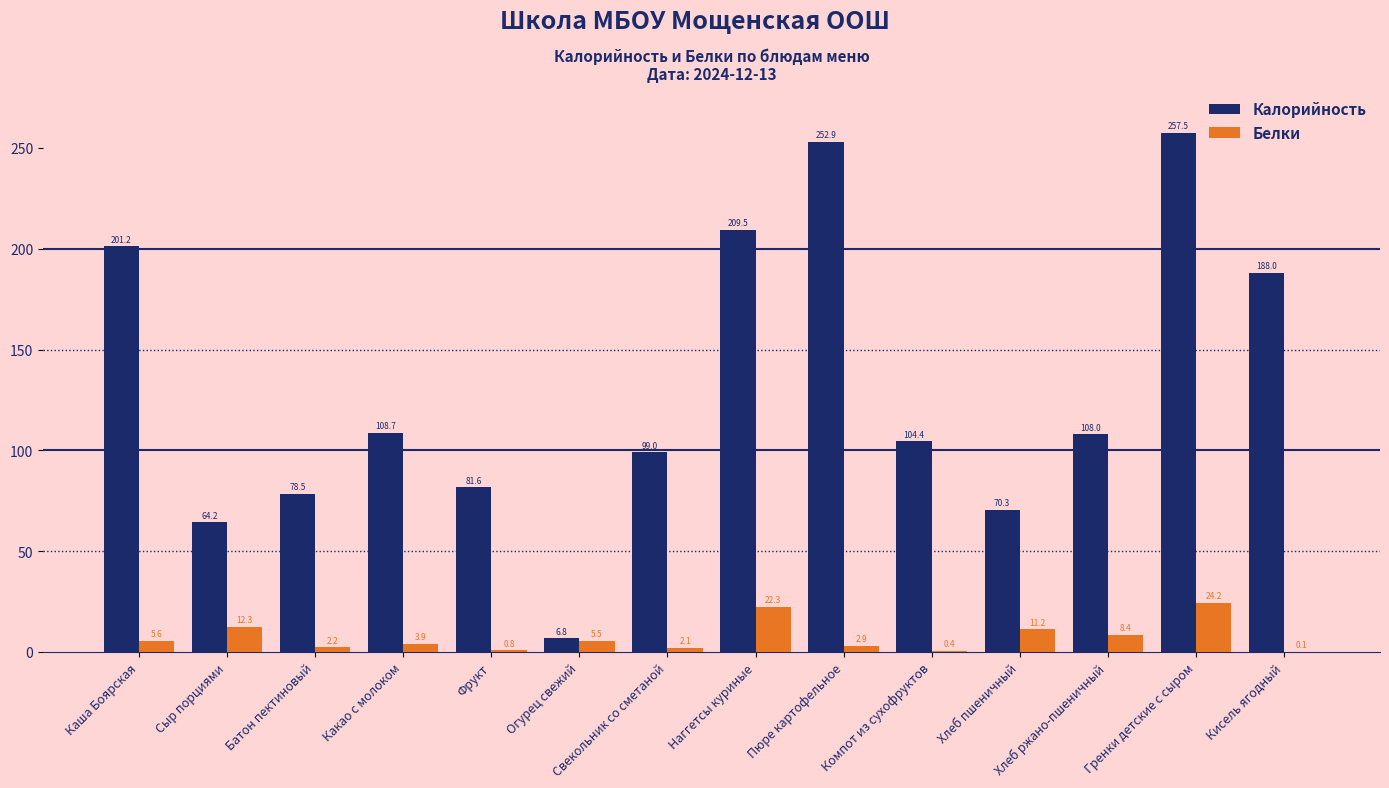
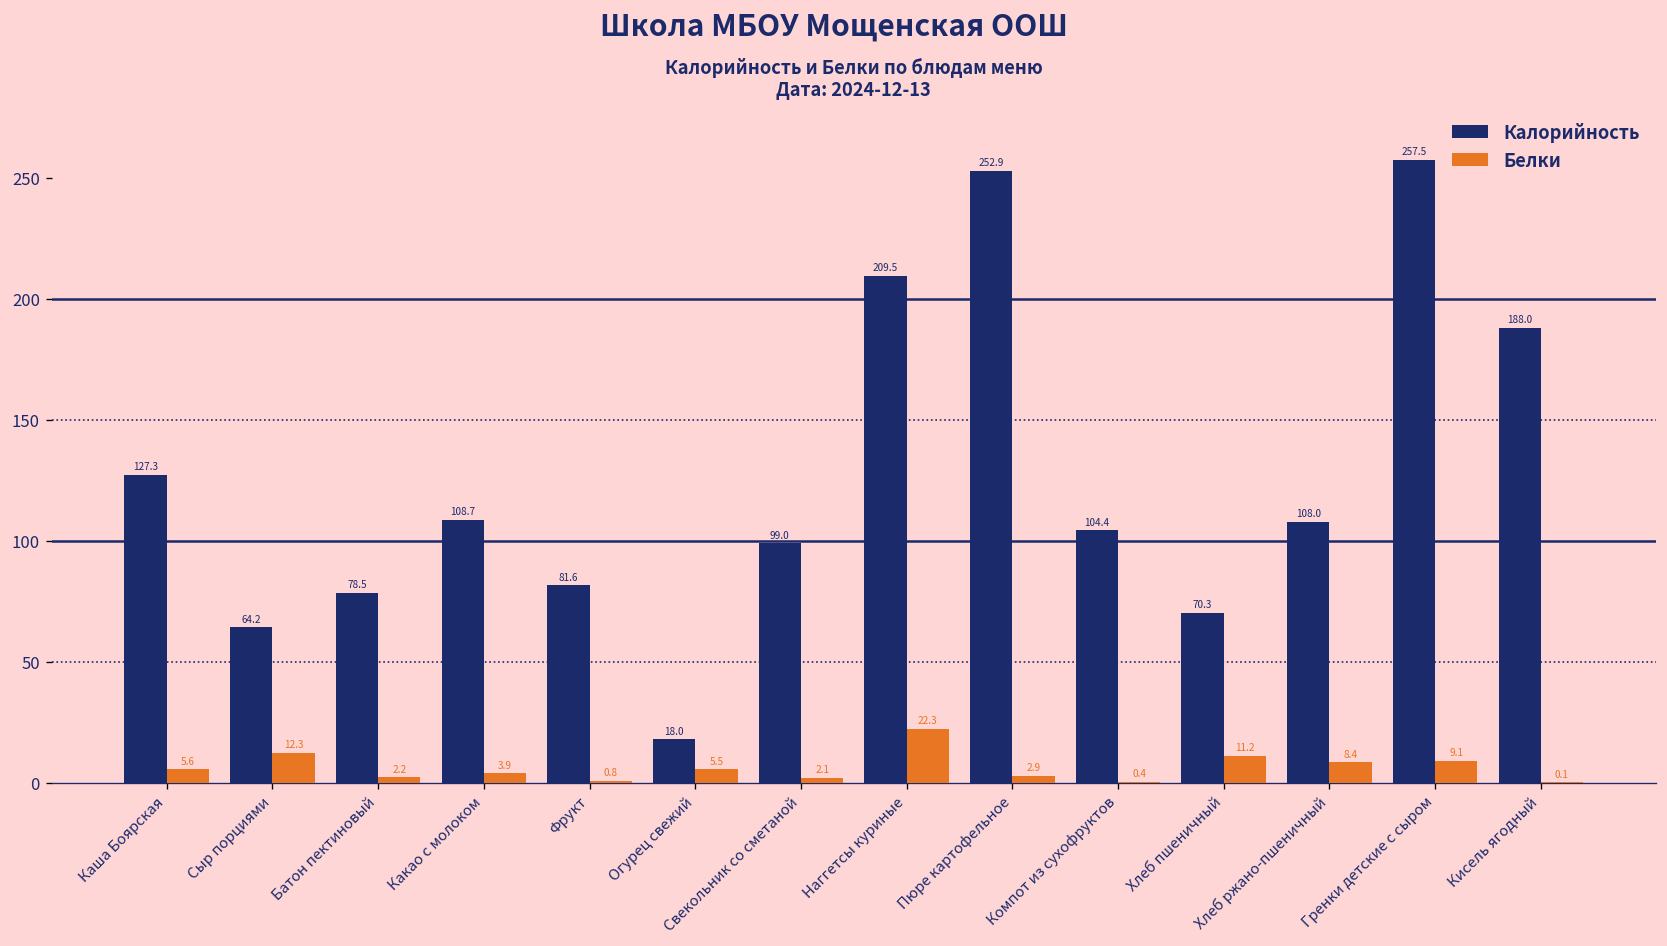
  {
    "Калорийность": {
-     "Каша Боярская": 201.2,
+     "Каша Боярская": 127.3,
      "Сыр порциями": 64.2,
      "Батон пектиновый": 78.5,
      "Какао с молоком": 108.7,
      "Фрукт": 81.6,
-     "Огурец свежий": 6.8,
+     "Огурец свежий": 18.0,
      "Свекольник со сметаной": 99.0,
      "Наггетсы куриные": 209.5,
      "Пюре картофельное": 252.9,
      "Компот из сухофруктов": 104.4,
      "Хлеб пшеничный": 70.3,
      "Хлеб ржано-пшеничный": 108.0,
      "Гренки детские с сыром": 257.5,
      "Кисель ягодный": 188.0
    },
    "Белки": {
      "Каша Боярская": 5.6,
      "Сыр порциями": 12.3,
      "Батон пектиновый": 2.2,
      "Какао с молоком": 3.9,
      "Фрукт": 0.8,
      "Огурец свежий": 5.5,
      "Свекольник со сметаной": 2.1,
      "Наггетсы куриные": 22.3,
      "Пюре картофельное": 2.9,
      "Компот из сухофруктов": 0.4,
      "Хлеб пшеничный": 11.2,
      "Хлеб ржано-пшеничный": 8.4,
-     "Гренки детские с сыром": 24.2,
+     "Гренки детские с сыром": 9.1,
      "Кисель ягодный": 0.1
    }
  }
